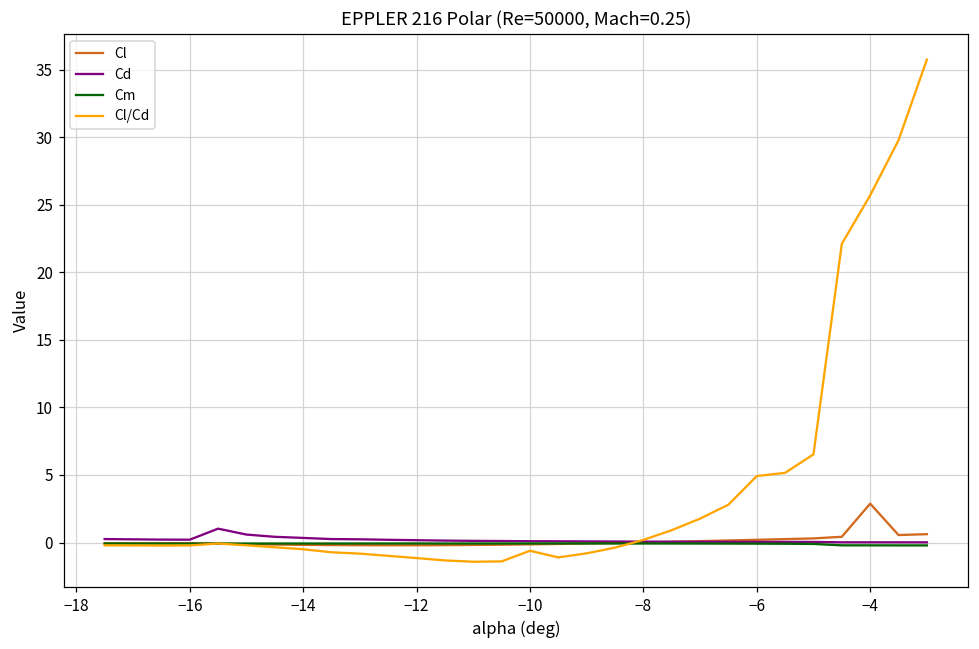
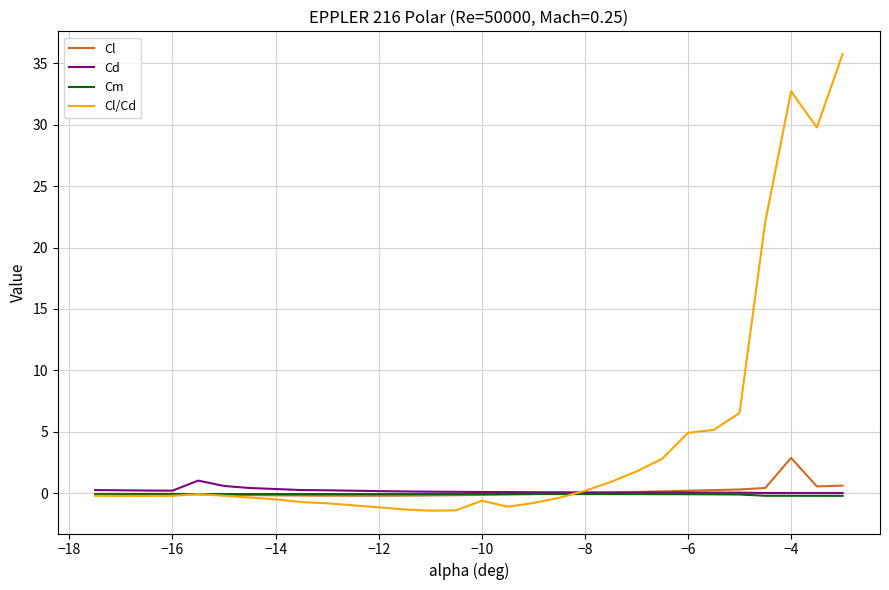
  {
    "Cl": {
      "−4": 2.9
    },
    "Cd": {
      "−16": 0.2,
      "−14": 0.3,
      "−12": 0.2,
      "−4": 0.0
    },
    "Cm": {
      "−4": -0.2
    },
    "Cl/Cd": {
      "−14": -0.5,
      "−12": -1.1,
      "−10": -0.6,
      "−6": 4.9,
-     "−4": 25.7
+     "−4": 32.7
    }
  }
